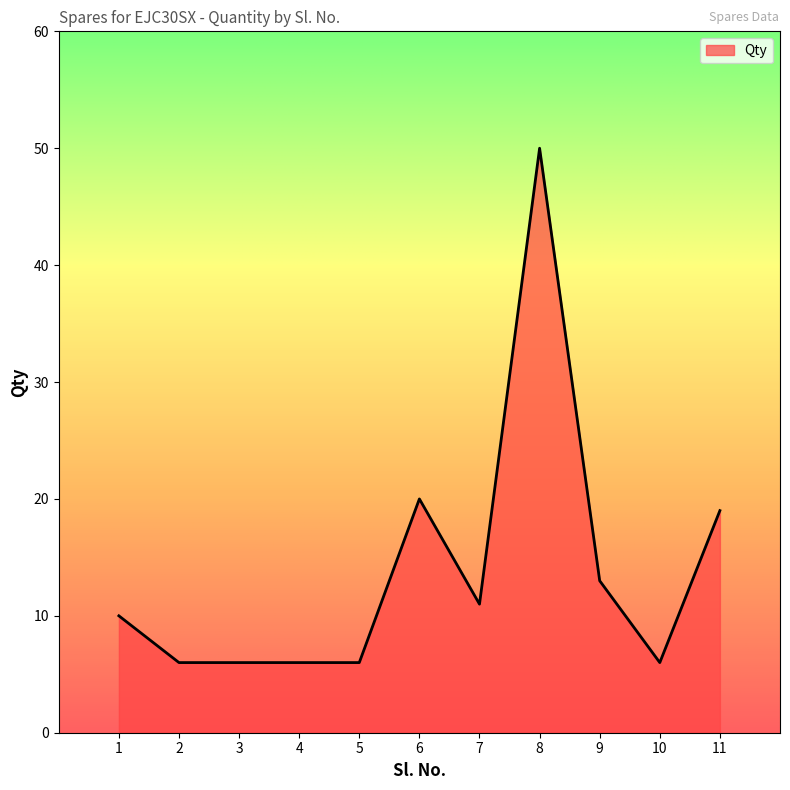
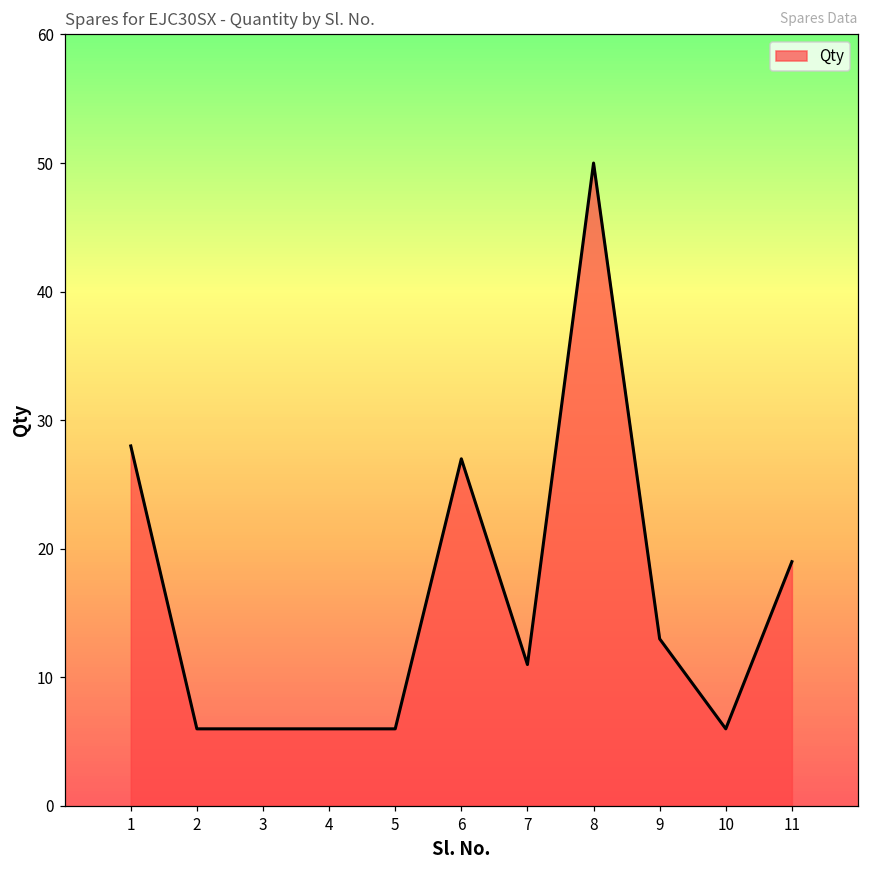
  {
-   "1": 10,
+   "1": 28,
    "2": 6,
    "3": 6,
    "4": 6,
    "5": 6,
-   "6": 20,
+   "6": 27,
    "7": 11,
    "8": 50,
    "9": 13,
    "10": 6,
    "11": 19
  }
